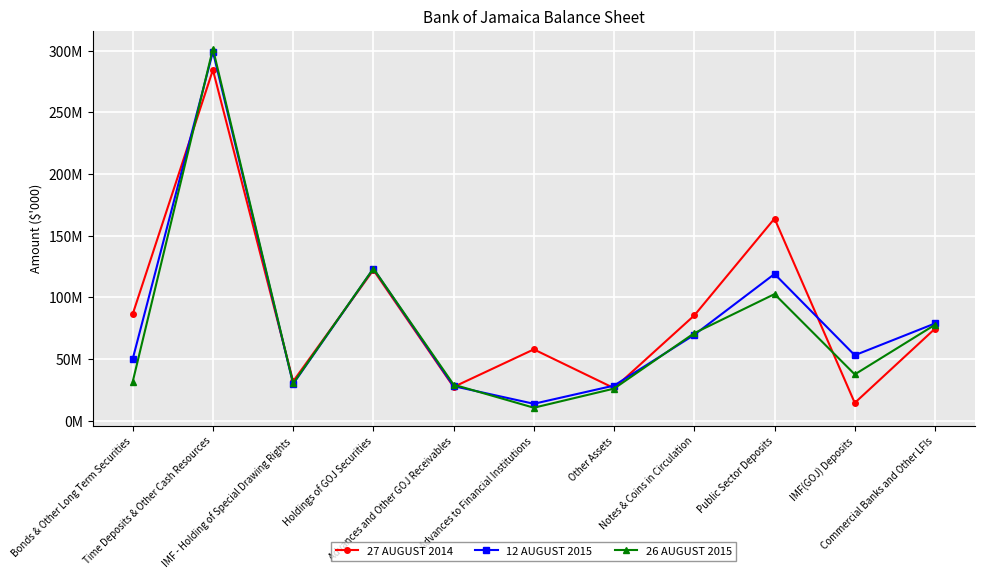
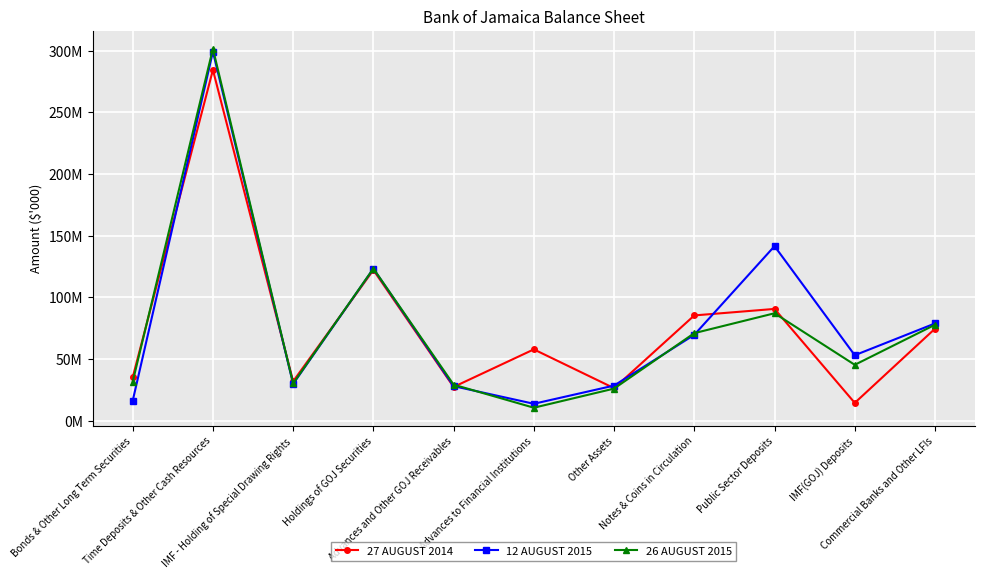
  {
    "27 AUGUST 2014": {
-     "Bonds & Other Long Term Securities": 86000000,
+     "Bonds & Other Long Term Securities": 35000000,
      "Time Deposits & Other Cash Resources": 284000000,
      "Advances to Financial Institutions": 58000000,
      "Notes & Coins in Circulation": 85000000,
-     "Public Sector Deposits": 164000000,
+     "Public Sector Deposits": 91000000,
      "IMF(GOJ) Deposits": 15000000,
      "Commercial Banks and Other LFIs": 75000000
    },
    "12 AUGUST 2015": {
-     "Bonds & Other Long Term Securities": 50000000,
+     "Bonds & Other Long Term Securities": 16000000,
      "Time Deposits & Other Cash Resources": 299000000,
      "Advances to Financial Institutions": 14000000,
      "Other Assets": 29000000,
-     "Public Sector Deposits": 119000000,
+     "Public Sector Deposits": 142000000,
      "IMF(GOJ) Deposits": 53000000
    },
    "26 AUGUST 2015": {
      "Bonds & Other Long Term Securities": 32000000,
      "Time Deposits & Other Cash Resources": 302000000,
      "Advances to Financial Institutions": 11000000,
-     "Public Sector Deposits": 103000000,
-     "IMF(GOJ) Deposits": 38000000
+     "Public Sector Deposits": 87000000,
+     "IMF(GOJ) Deposits": 45000000
    }
  }
